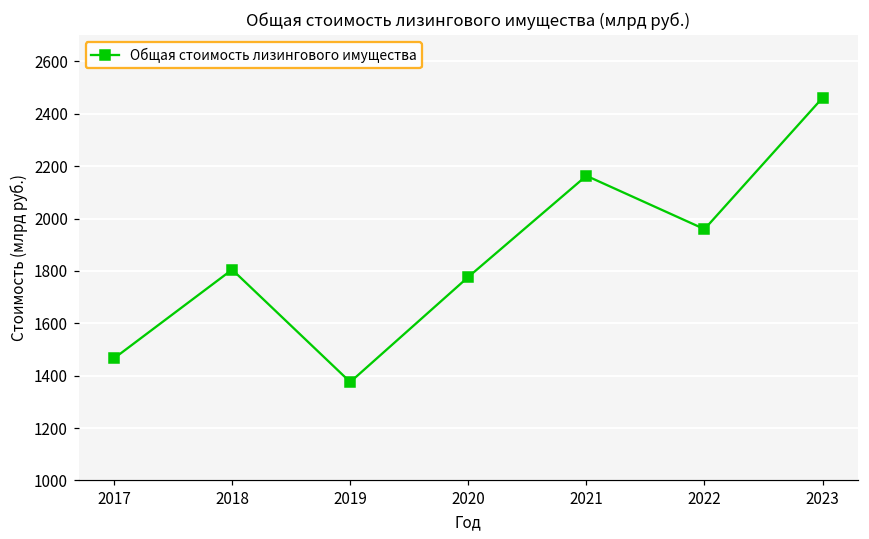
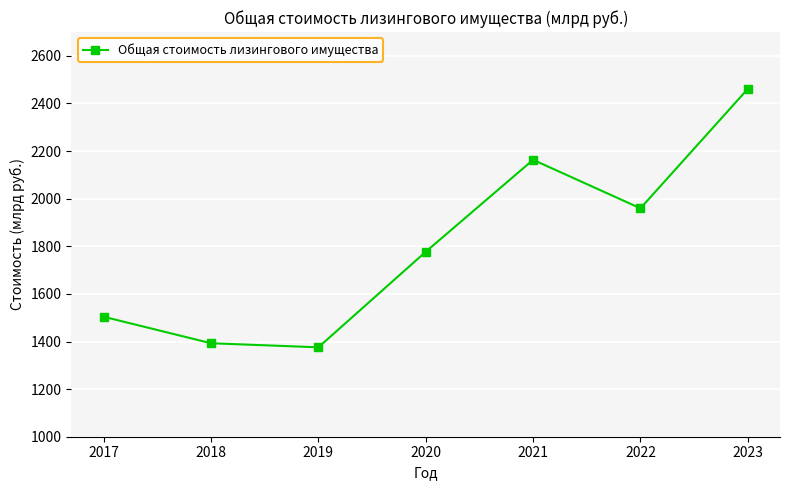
  {
-   "2017": 1470,
-   "2018": 1810,
+   "2017": 1500,
+   "2018": 1390,
    "2019": 1380,
    "2020": 1780,
    "2021": 2160,
    "2022": 1960,
    "2023": 2460
  }
